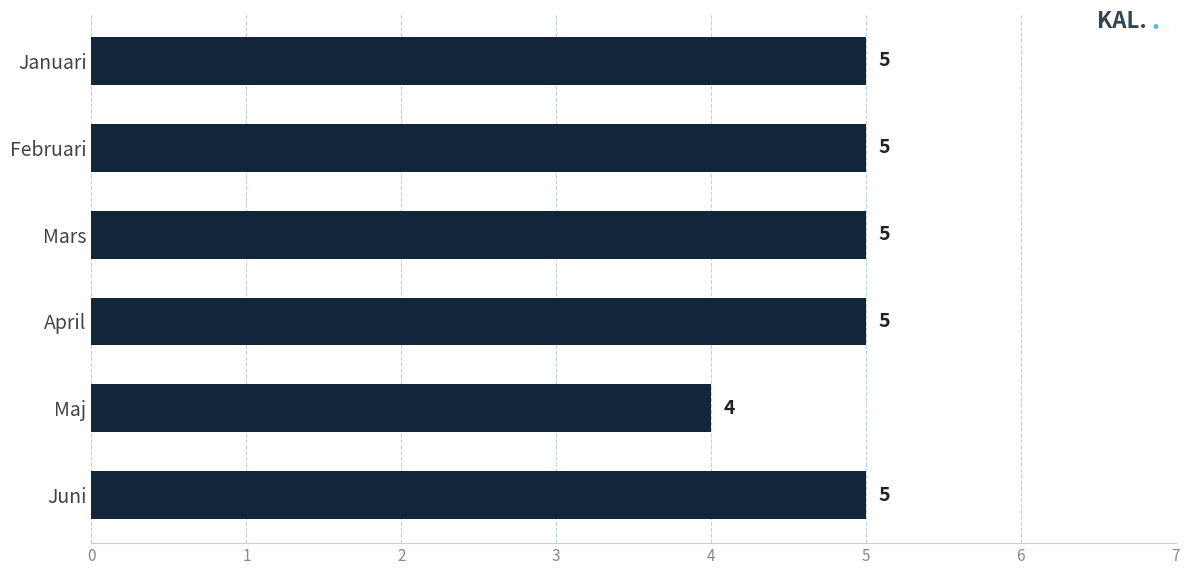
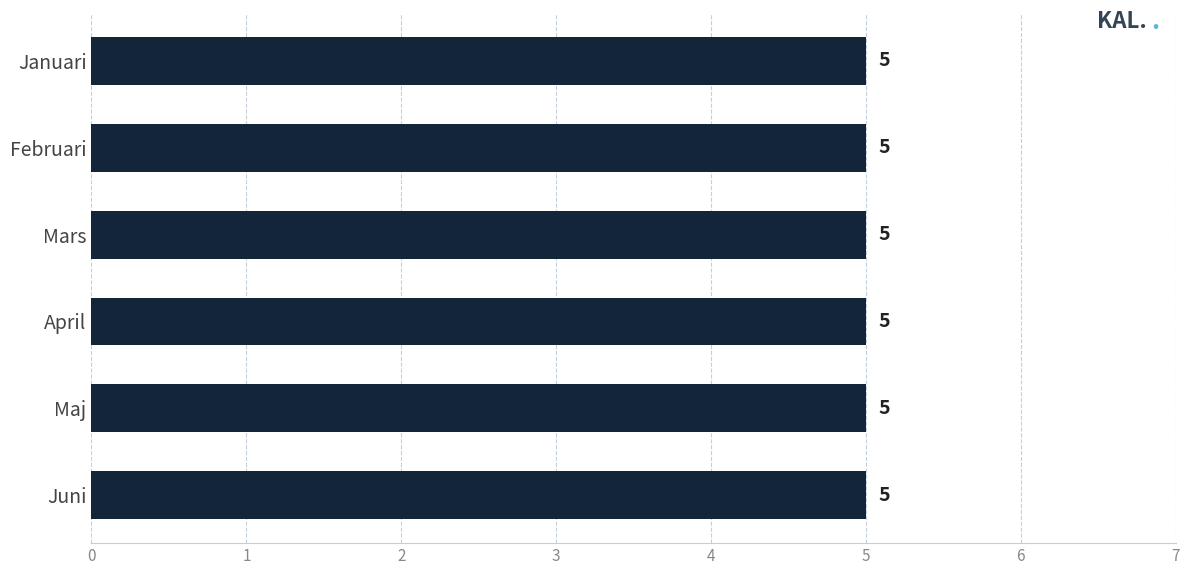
  {
    "Januari": 5,
    "Februari": 5,
    "Mars": 5,
    "April": 5,
-   "Maj": 4,
+   "Maj": 5,
    "Juni": 5
  }
